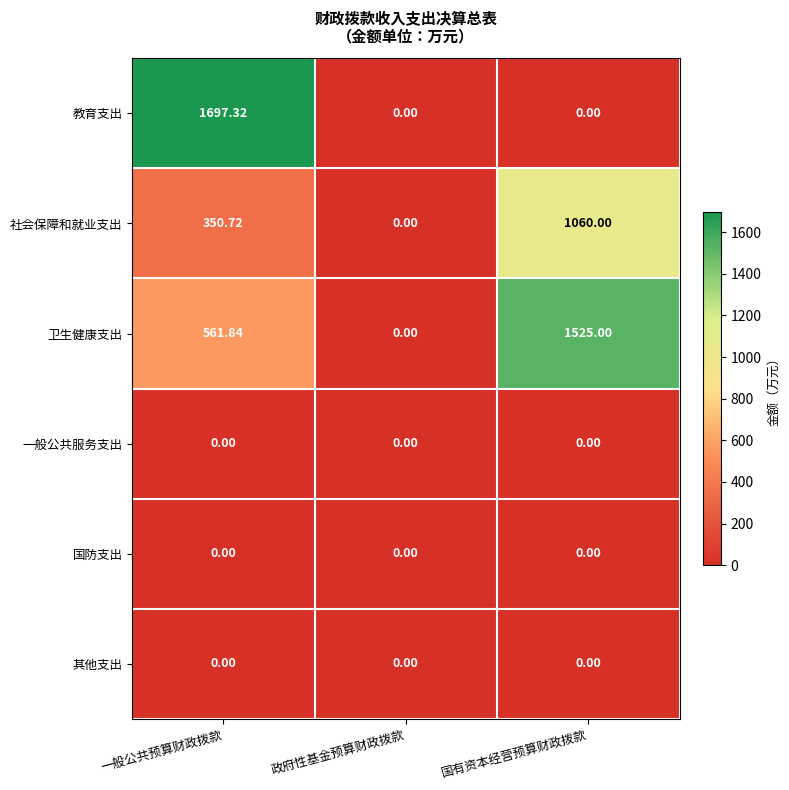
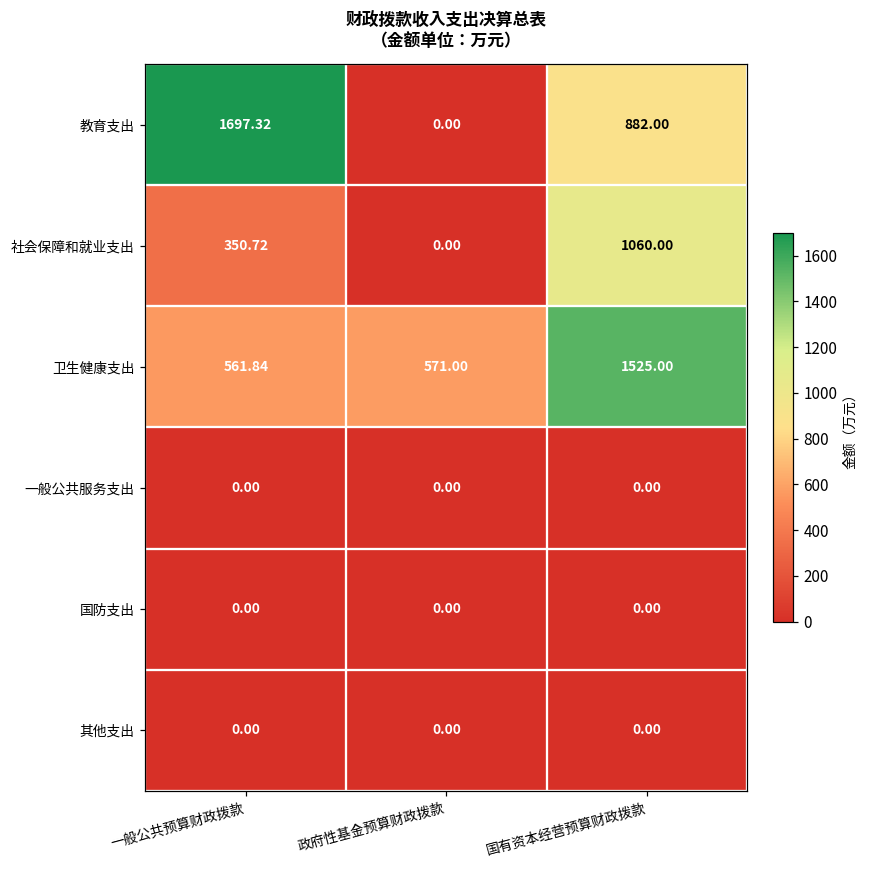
  {
    "教育支出": {
      "一般公共预算财政拨款": 1697.32,
      "政府性基金预算财政拨款": 0.00,
-     "国有资本经营预算财政拨款": 0.00
+     "国有资本经营预算财政拨款": 882.00
    },
    "社会保障和就业支出": {
      "一般公共预算财政拨款": 350.72,
      "政府性基金预算财政拨款": 0.00,
      "国有资本经营预算财政拨款": 1060.00
    },
    "卫生健康支出": {
      "一般公共预算财政拨款": 561.84,
-     "政府性基金预算财政拨款": 0.00,
+     "政府性基金预算财政拨款": 571.00,
      "国有资本经营预算财政拨款": 1525.00
    },
    "一般公共服务支出": {
      "一般公共预算财政拨款": 0.00,
      "政府性基金预算财政拨款": 0.00,
      "国有资本经营预算财政拨款": 0.00
    },
    "国防支出": {
      "一般公共预算财政拨款": 0.00,
      "政府性基金预算财政拨款": 0.00,
      "国有资本经营预算财政拨款": 0.00
    },
    "其他支出": {
      "一般公共预算财政拨款": 0.00,
      "政府性基金预算财政拨款": 0.00,
      "国有资本经营预算财政拨款": 0.00
    }
  }
